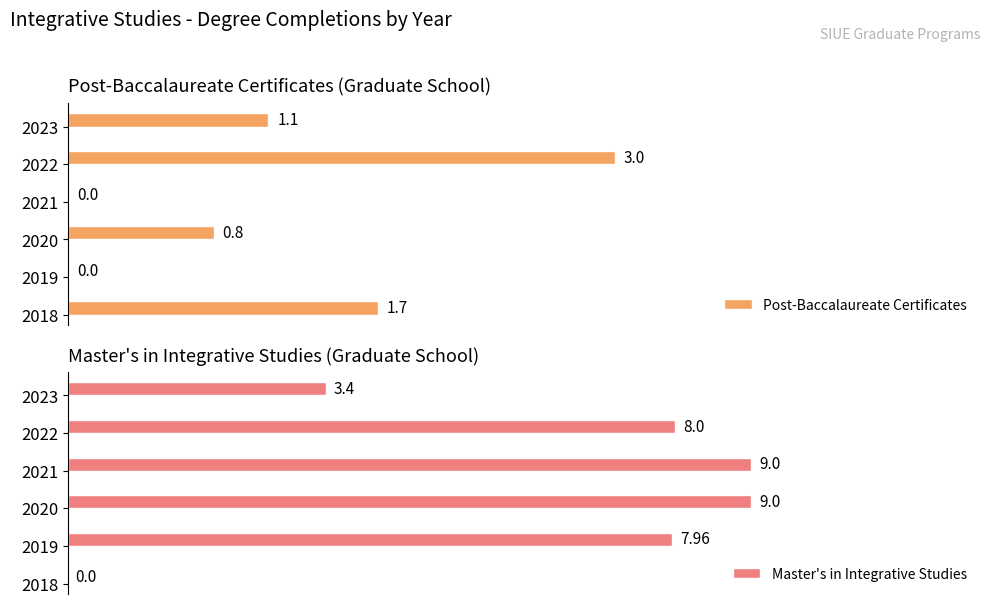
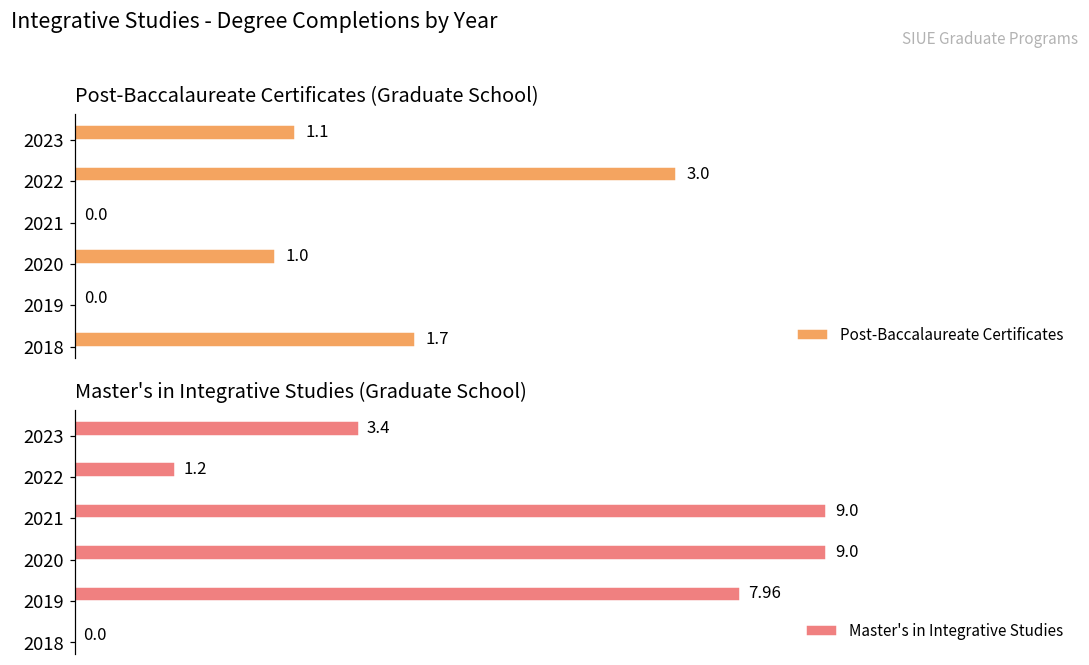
  {
    "Post-Baccalaureate Certificates (Graduate School)": {
      "2023": 1.1,
      "2022": 3.0,
      "2021": 0.0,
-     "2020": 0.8,
+     "2020": 1.0,
      "2019": 0.0,
      "2018": 1.7
    },
    "Master's in Integrative Studies (Graduate School)": {
      "2023": 3.4,
-     "2022": 8.0,
+     "2022": 1.2,
      "2021": 9.0,
      "2020": 9.0,
      "2019": 7.96,
      "2018": 0.0
    }
  }
